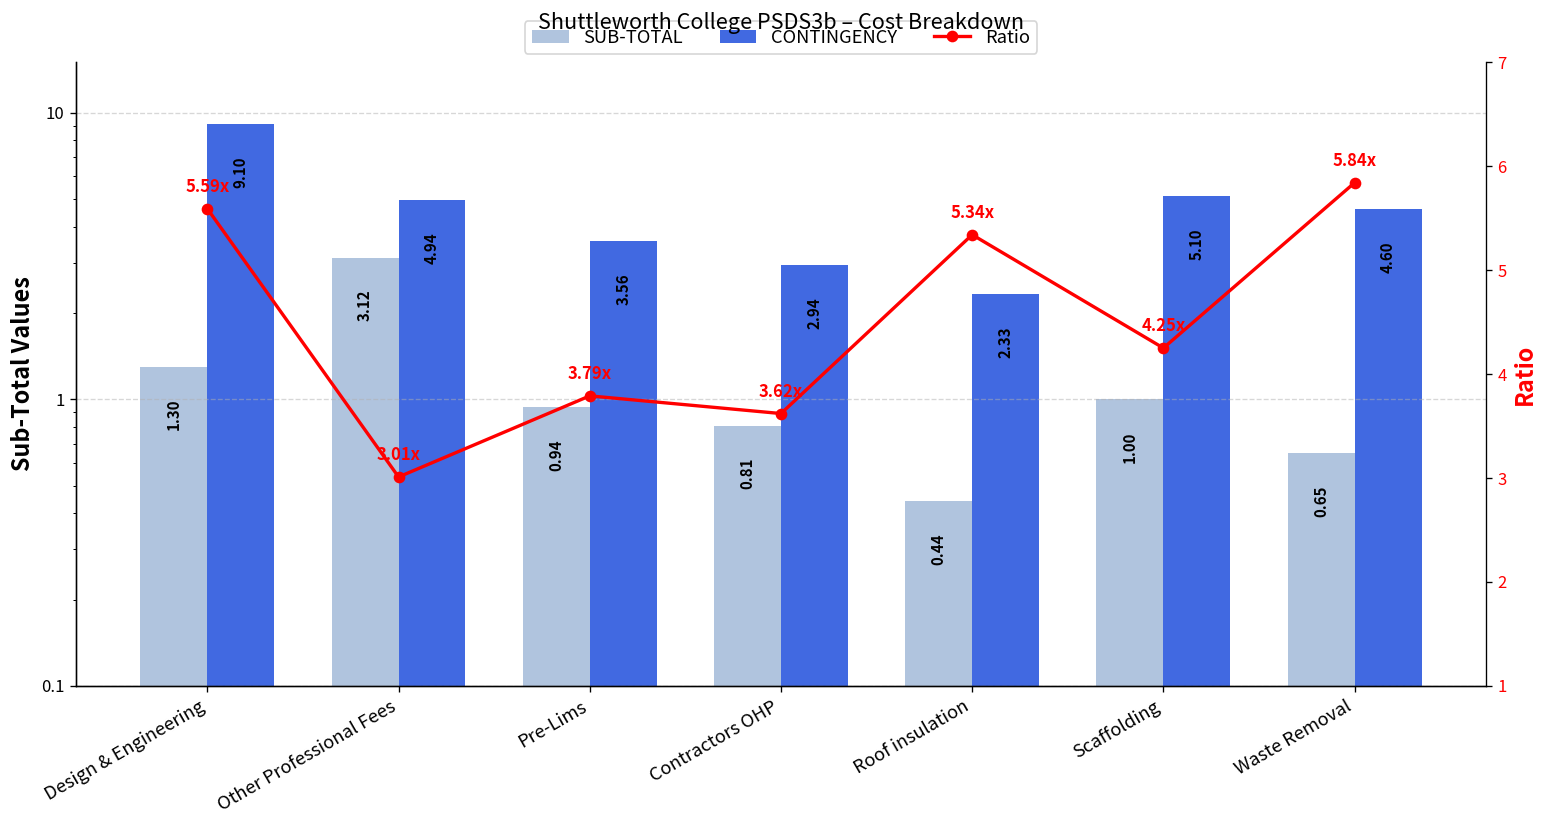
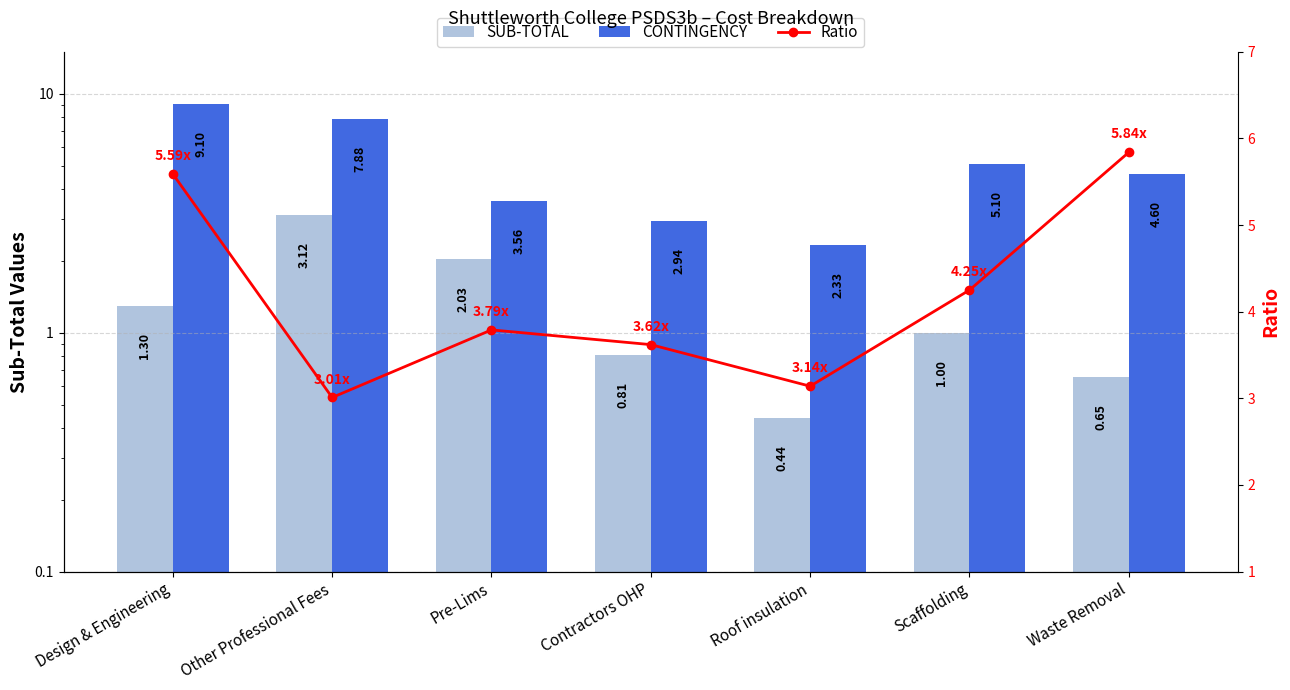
  {
    "SUB-TOTAL": {
      "Design & Engineering": "1.30",
      "Other Professional Fees": "3.12",
-     "Pre-Lims": "0.94",
+     "Pre-Lims": "2.03",
      "Contractors OHP": "0.81",
      "Roof insulation": "0.44",
      "Scaffolding": "1.00",
      "Waste Removal": "0.65"
    },
    "CONTINGENCY": {
      "Design & Engineering": "9.10",
-     "Other Professional Fees": "4.94",
+     "Other Professional Fees": "7.88",
      "Pre-Lims": "3.56",
      "Contractors OHP": "2.94",
      "Roof insulation": "2.33",
      "Scaffolding": "5.10",
      "Waste Removal": "4.60"
    },
    "Ratio": {
      "Design & Engineering": "5.59x",
      "Other Professional Fees": "3.01x",
      "Pre-Lims": "3.79x",
      "Contractors OHP": "3.62x",
-     "Roof insulation": "5.34x",
+     "Roof insulation": "3.14x",
      "Scaffolding": "4.25x",
      "Waste Removal": "5.84x"
    }
  }
